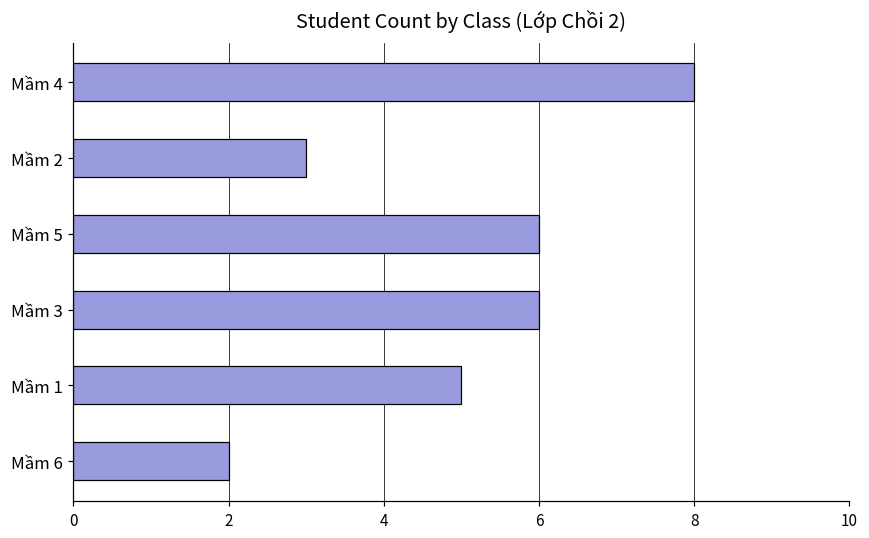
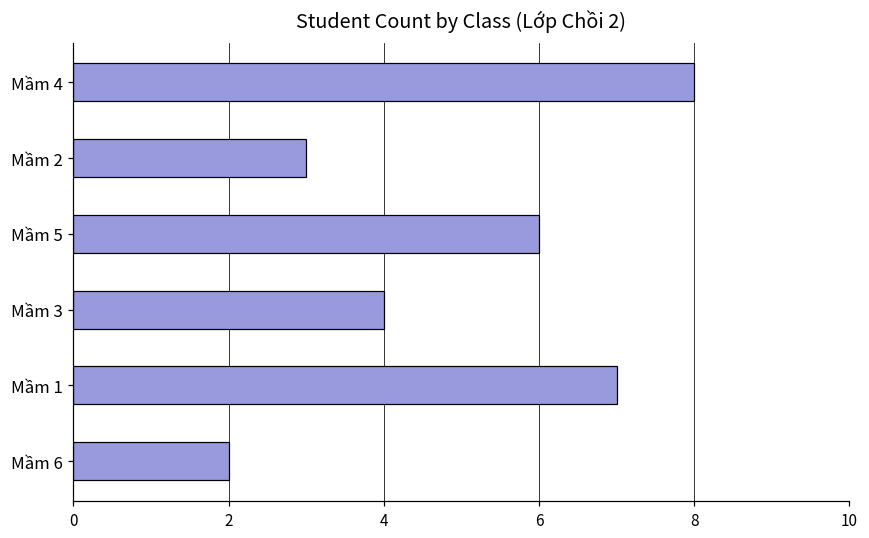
  {
    "Mầm 4": 8,
    "Mầm 2": 3,
    "Mầm 5": 6,
-   "Mầm 3": 6,
-   "Mầm 1": 5,
+   "Mầm 3": 4,
+   "Mầm 1": 7,
    "Mầm 6": 2
  }
